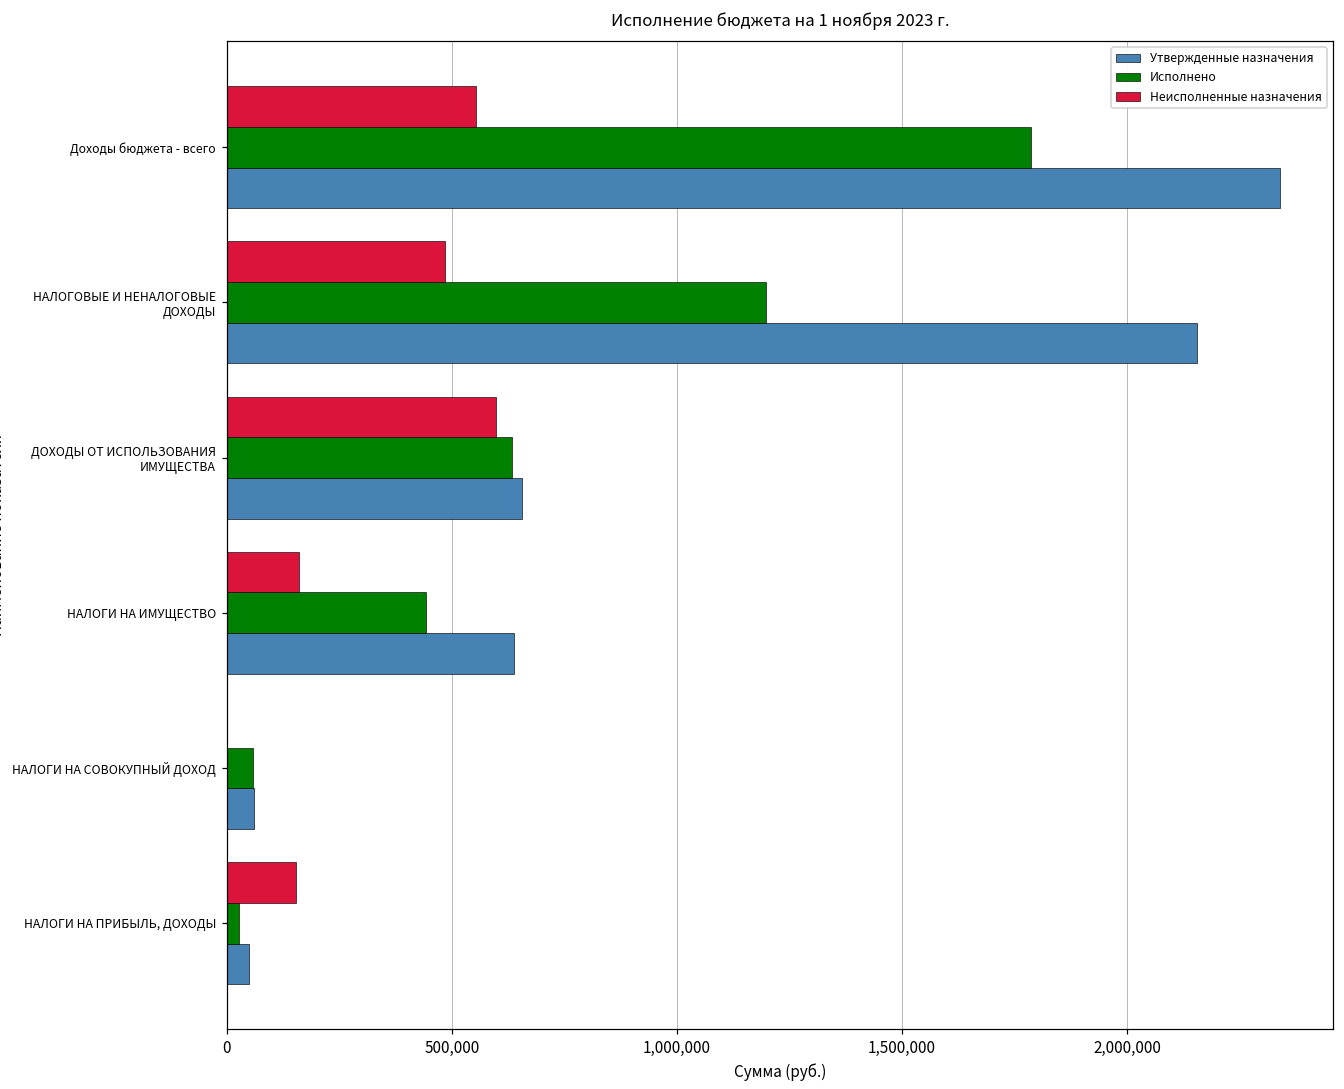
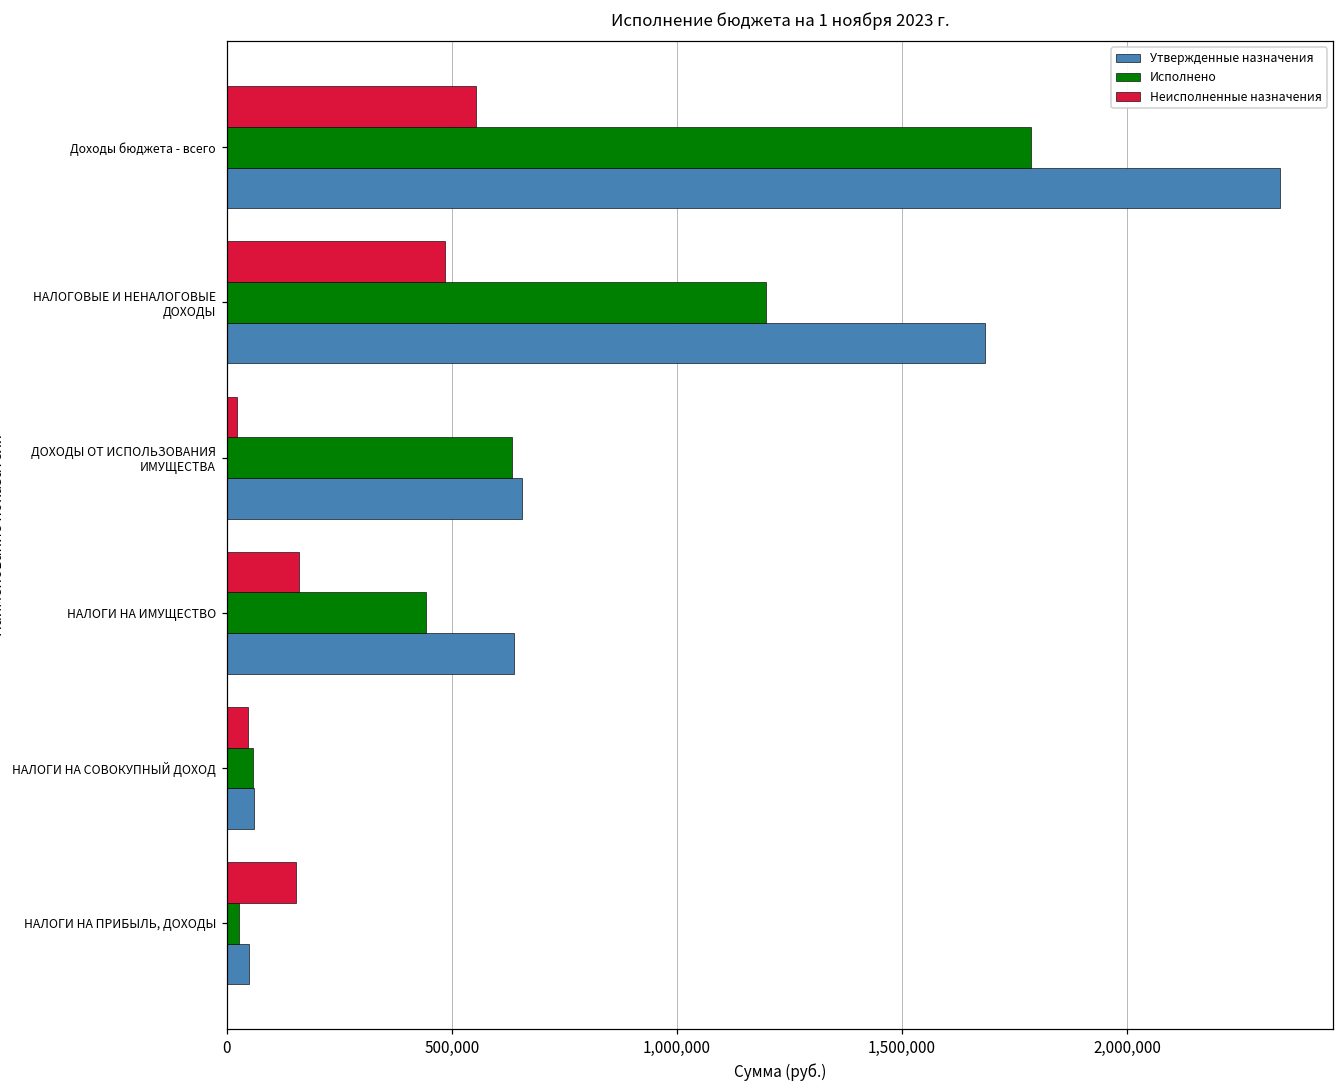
  {
    "Утвержденные назначения": {
      "Доходы бюджета - всего": "2,340,000",
-     "НАЛОГОВЫЕ И НЕНАЛОГОВЫЕ ДОХОДЫ": "2,150,000",
+     "НАЛОГОВЫЕ И НЕНАЛОГОВЫЕ ДОХОДЫ": "1,680,000",
      "ДОХОДЫ ОТ ИСПОЛЬЗОВАНИЯ ИМУЩЕСТВА": "660,000",
      "НАЛОГИ НА ИМУЩЕСТВО": "640,000",
      "НАЛОГИ НА СОВОКУПНЫЙ ДОХОД": "60,000",
      "НАЛОГИ НА ПРИБЫЛЬ, ДОХОДЫ": "50,000"
    },
    "Исполнено": {
      "Доходы бюджета - всего": "1,790,000",
      "НАЛОГОВЫЕ И НЕНАЛОГОВЫЕ ДОХОДЫ": "1,200,000",
      "ДОХОДЫ ОТ ИСПОЛЬЗОВАНИЯ ИМУЩЕСТВА": "630,000",
      "НАЛОГИ НА ИМУЩЕСТВО": "440,000",
      "НАЛОГИ НА СОВОКУПНЫЙ ДОХОД": "60,000",
      "НАЛОГИ НА ПРИБЫЛЬ, ДОХОДЫ": "30,000"
    },
    "Неисполненные назначения": {
      "Доходы бюджета - всего": "550,000",
      "НАЛОГОВЫЕ И НЕНАЛОГОВЫЕ ДОХОДЫ": "490,000",
-     "ДОХОДЫ ОТ ИСПОЛЬЗОВАНИЯ ИМУЩЕСТВА": "600,000",
+     "ДОХОДЫ ОТ ИСПОЛЬЗОВАНИЯ ИМУЩЕСТВА": "20,000",
      "НАЛОГИ НА ИМУЩЕСТВО": "160,000",
-     "НАЛОГИ НА СОВОКУПНЫЙ ДОХОД": "0",
+     "НАЛОГИ НА СОВОКУПНЫЙ ДОХОД": "50,000",
      "НАЛОГИ НА ПРИБЫЛЬ, ДОХОДЫ": "150,000"
    }
  }
